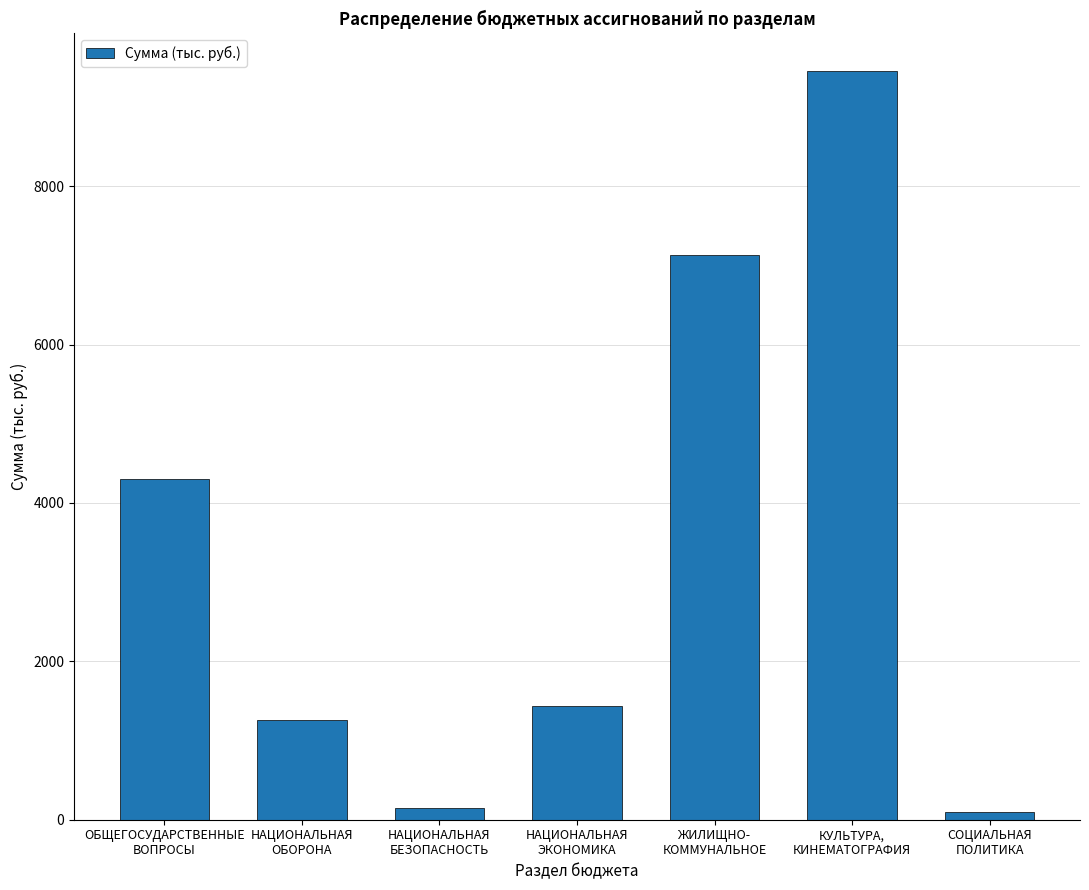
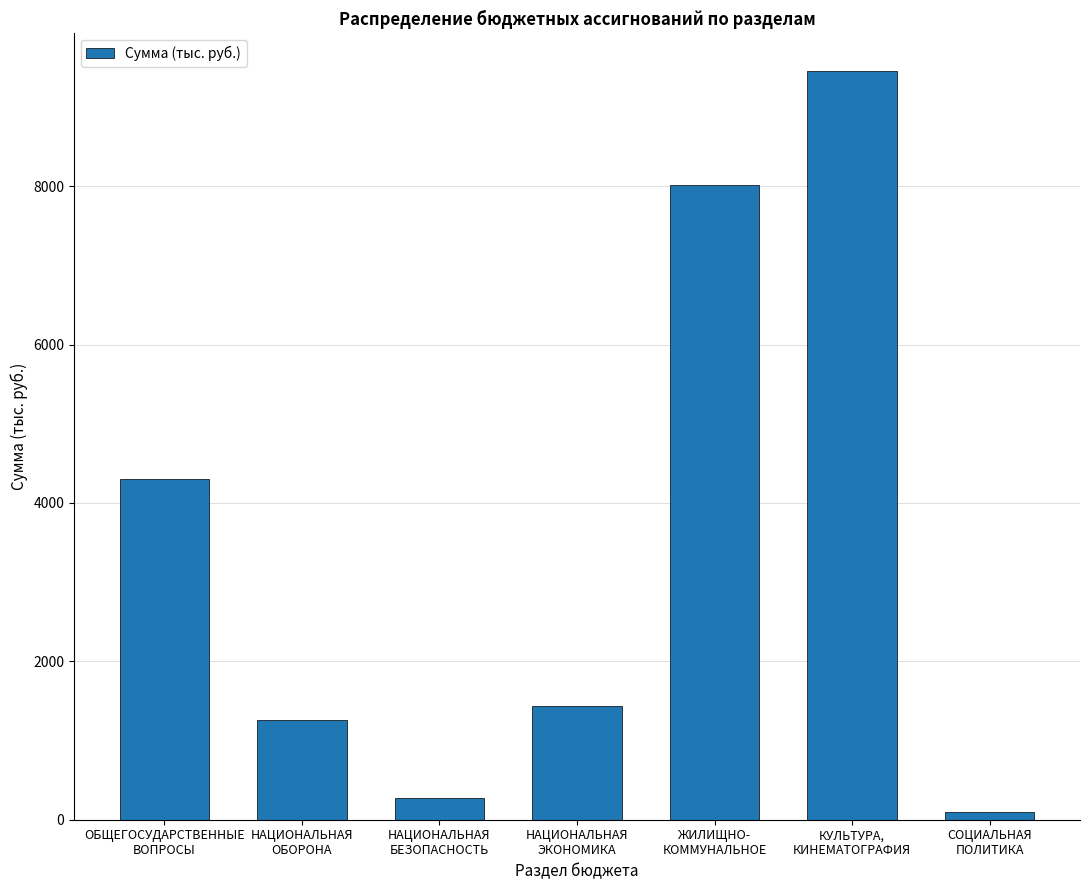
  {
    "ОБЩЕГОСУДАРСТВЕННЫЕ ВОПРОСЫ": 4300,
    "НАЦИОНАЛЬНАЯ ОБОРОНА": 1300,
-   "НАЦИОНАЛЬНАЯ БЕЗОПАСНОСТЬ": 200,
+   "НАЦИОНАЛЬНАЯ БЕЗОПАСНОСТЬ": 300,
    "НАЦИОНАЛЬНАЯ ЭКОНОМИКА": 1400,
-   "ЖИЛИЩНО- КОММУНАЛЬНОЕ": 7100,
+   "ЖИЛИЩНО- КОММУНАЛЬНОЕ": 8000,
    "КУЛЬТУРА, КИНЕМАТОГРАФИЯ": 9500,
    "СОЦИАЛЬНАЯ ПОЛИТИКА": 100
  }
